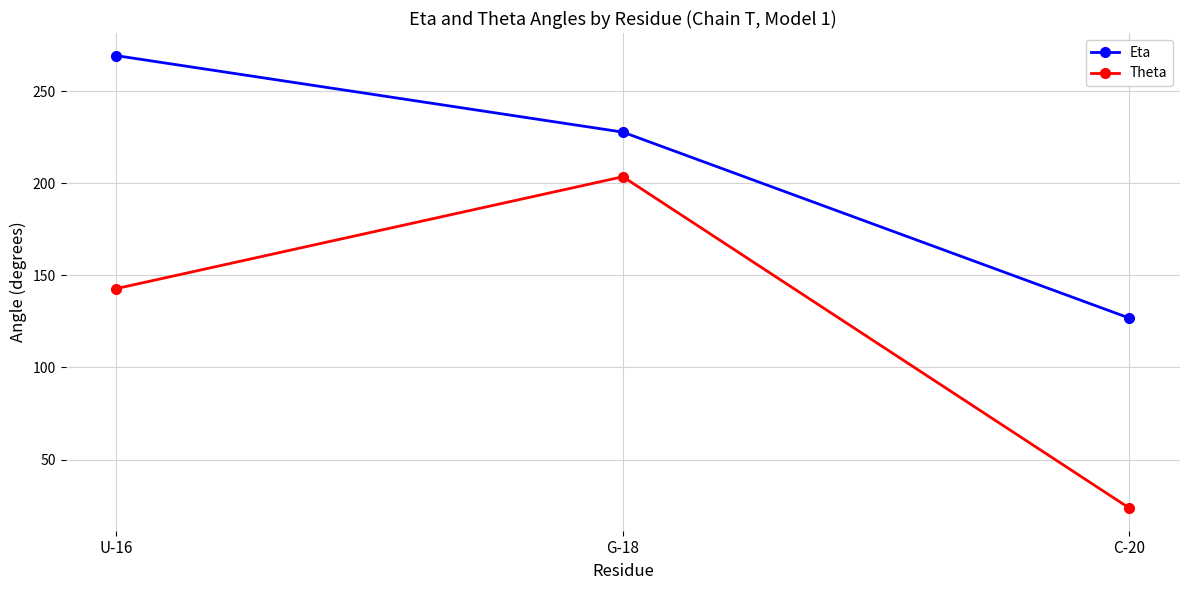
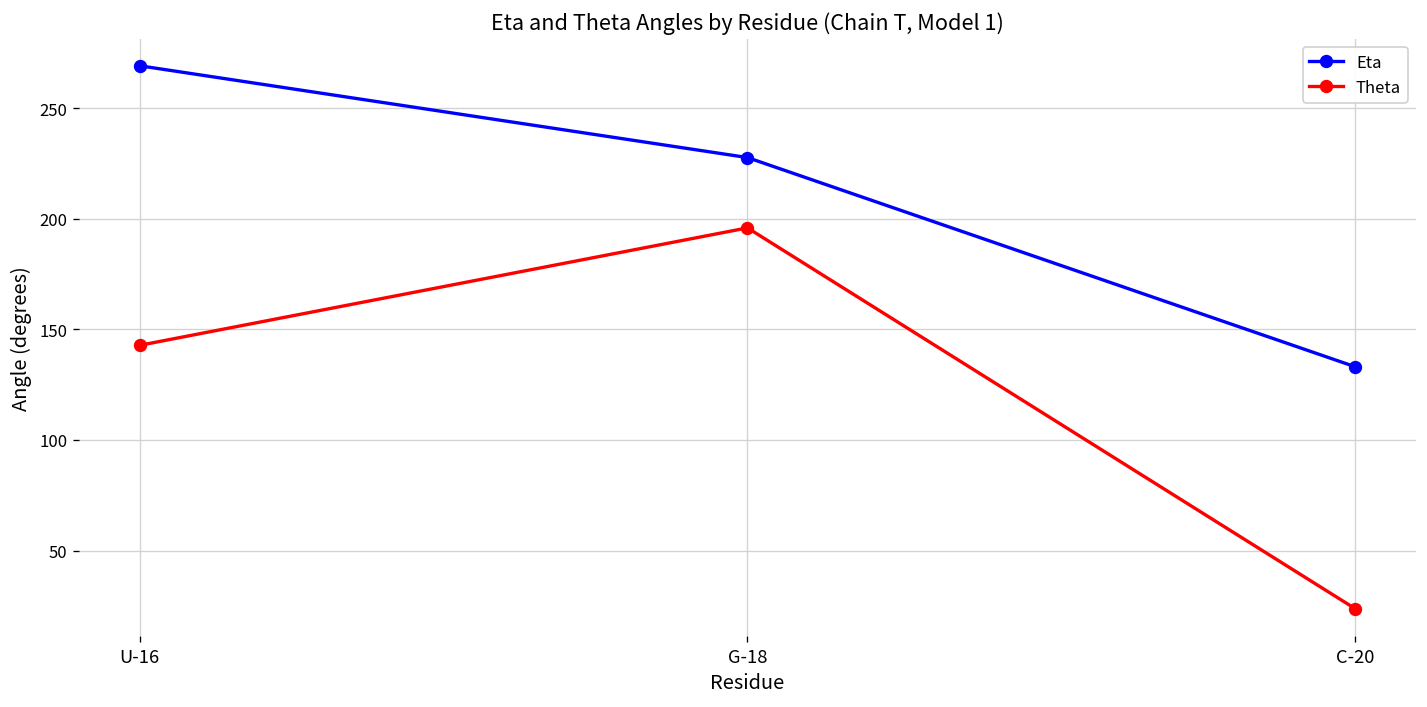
  {
    "Eta": {
      "U-16": 269,
      "G-18": 228,
-     "C-20": 127
+     "C-20": 133
    },
    "Theta": {
      "U-16": 143,
-     "G-18": 204,
+     "G-18": 196,
      "C-20": 24
    }
  }
